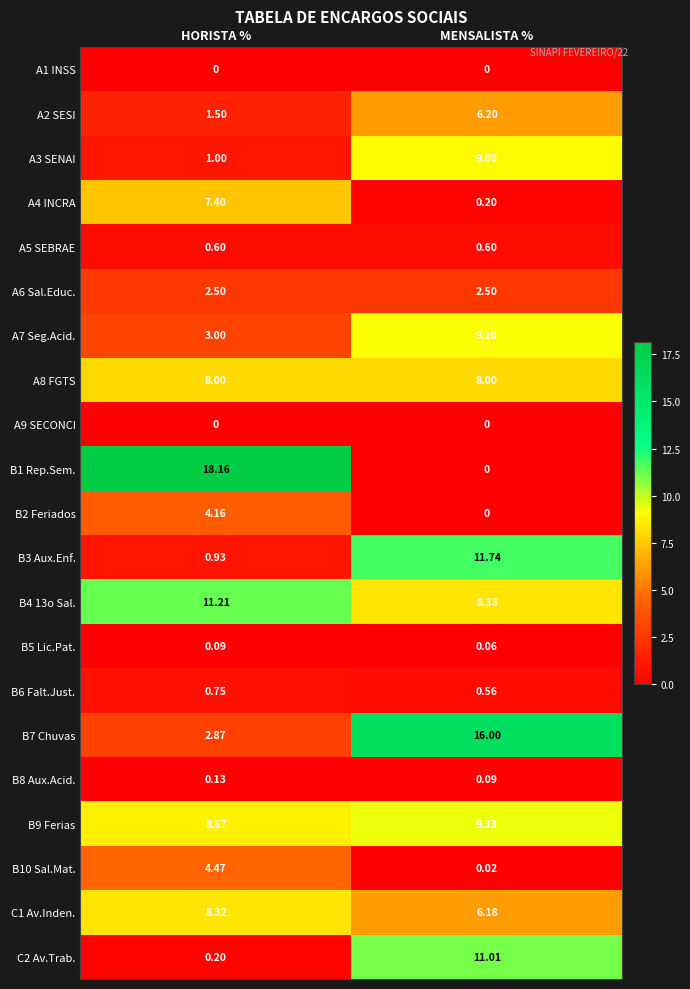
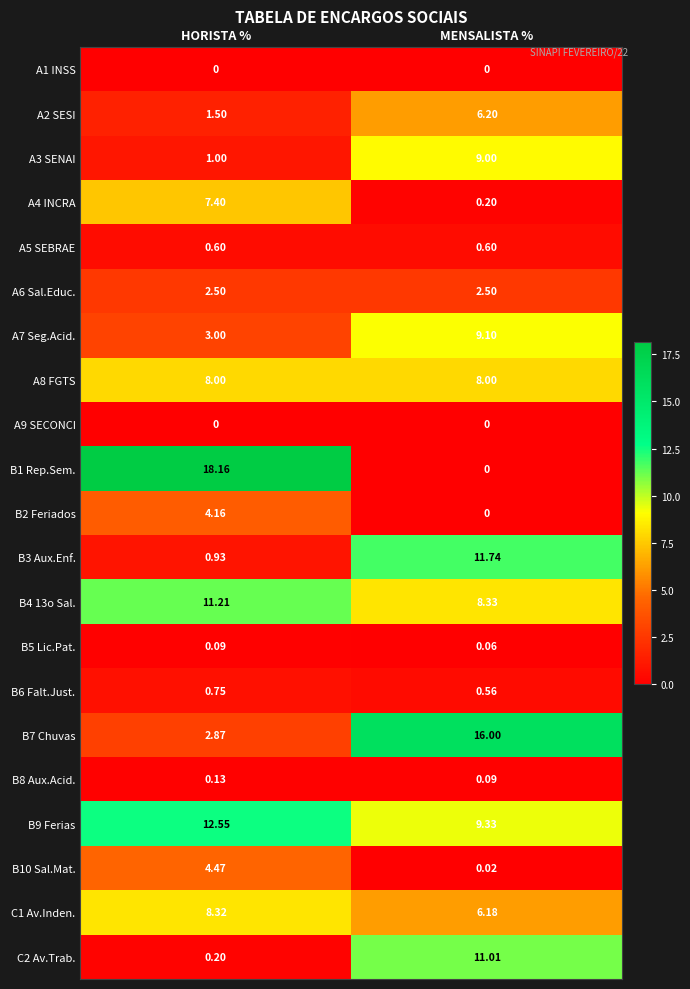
  {
    "A1 INSS": {
      "HORISTA %": 0
    },
    "A2 SESI": {
      "HORISTA %": 1.50,
      "MENSALISTA %": 6.20
    },
    "A3 SENAI": {
      "HORISTA %": 1.00,
      "MENSALISTA %": 9.00
    },
    "A4 INCRA": {
      "HORISTA %": 7.40,
      "MENSALISTA %": 0.20
    },
    "A5 SEBRAE": {
      "HORISTA %": 0.60,
      "MENSALISTA %": 0.60
    },
    "A6 Sal.Educ.": {
      "HORISTA %": 2.50,
      "MENSALISTA %": 2.50
    },
    "A7 Seg.Acid.": {
      "HORISTA %": 3.00,
      "MENSALISTA %": 9.10
    },
    "A8 FGTS": {
      "HORISTA %": 8.00,
      "MENSALISTA %": 8.00
    },
    "A9 SECONCI": {
      "HORISTA %": 0,
      "MENSALISTA %": 0
    },
    "B1 Rep.Sem.": {
      "HORISTA %": 18.16,
      "MENSALISTA %": 0
    },
    "B2 Feriados": {
      "HORISTA %": 4.16,
      "MENSALISTA %": 0
    },
    "B3 Aux.Enf.": {
      "HORISTA %": 0.93,
      "MENSALISTA %": 11.74
    },
    "B4 13o Sal.": {
      "HORISTA %": 11.21,
      "MENSALISTA %": 8.33
    },
    "B5 Lic.Pat.": {
      "HORISTA %": 0.09,
      "MENSALISTA %": 0.06
    },
    "B6 Falt.Just.": {
      "HORISTA %": 0.75,
      "MENSALISTA %": 0.56
    },
    "B7 Chuvas": {
      "HORISTA %": 2.87,
      "MENSALISTA %": 16.00
    },
    "B8 Aux.Acid.": {
      "HORISTA %": 0.13,
      "MENSALISTA %": 0.09
    },
    "B9 Ferias": {
-     "HORISTA %": 8.67,
+     "HORISTA %": 12.55,
      "MENSALISTA %": 9.33
    },
    "B10 Sal.Mat.": {
      "HORISTA %": 4.47,
      "MENSALISTA %": 0.02
    },
    "C1 Av.Inden.": {
      "HORISTA %": 8.32,
      "MENSALISTA %": 6.18
    },
    "C2 Av.Trab.": {
      "HORISTA %": 0.20,
      "MENSALISTA %": 11.01
    }
  }
